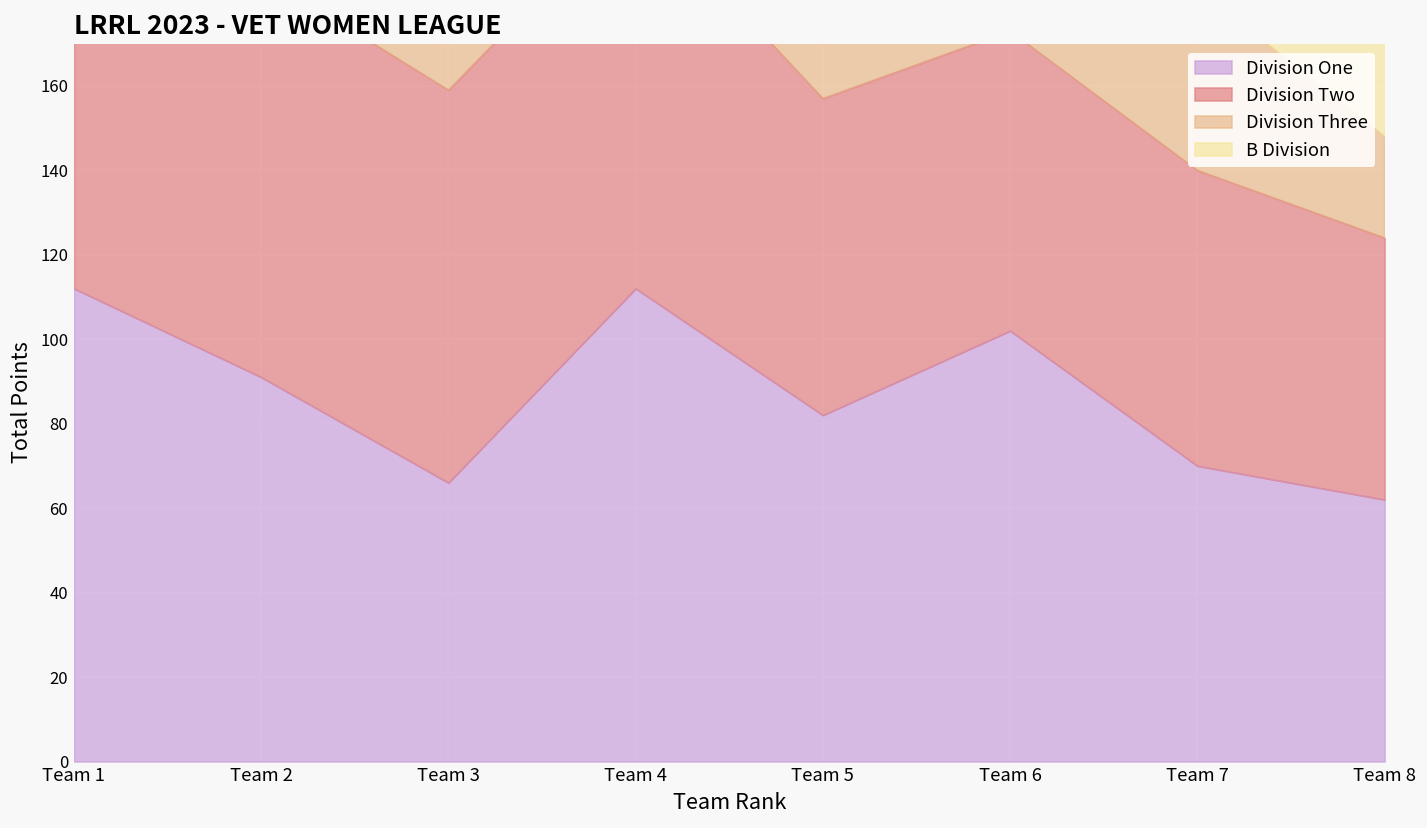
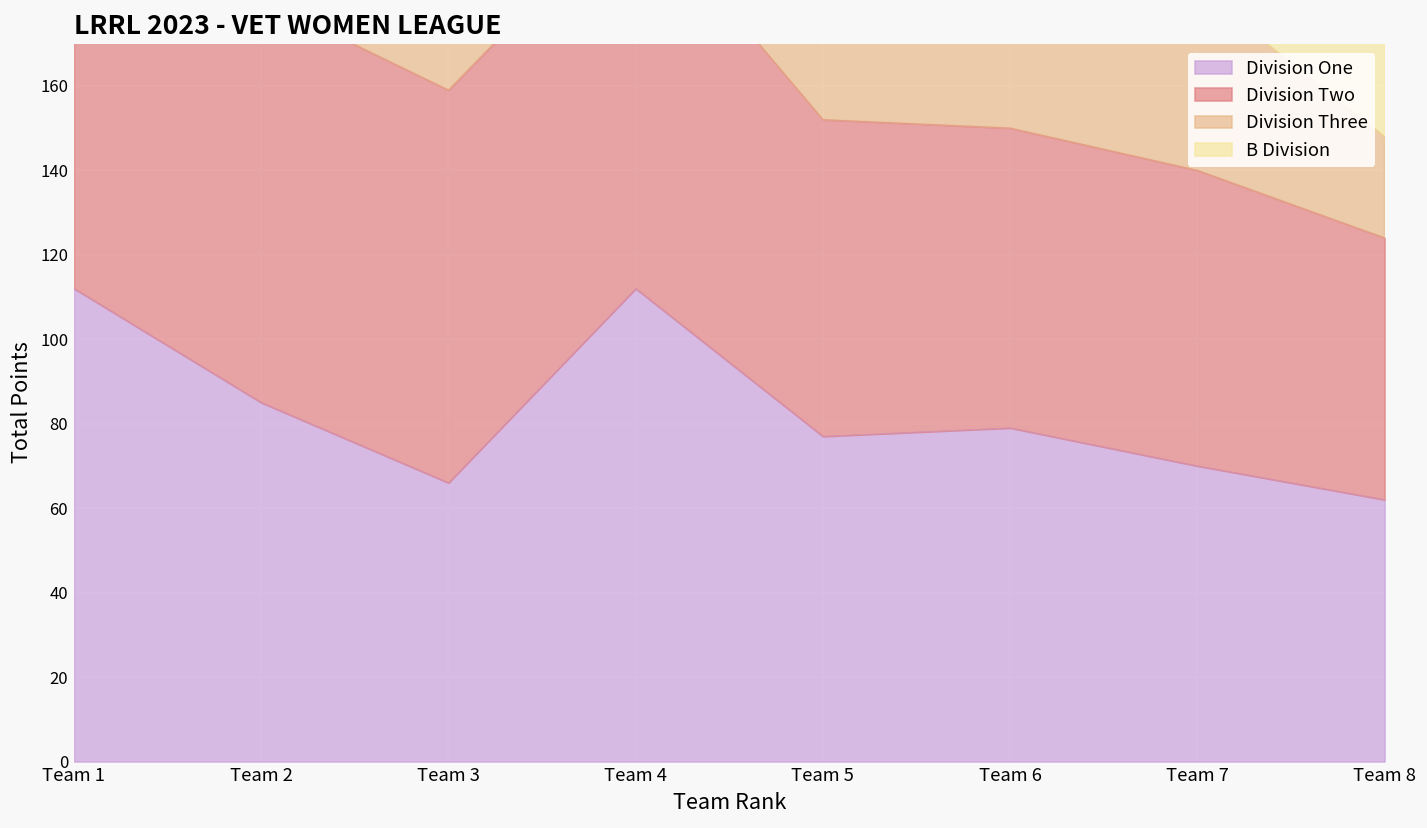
  {
    "Division One": {
      "Team 1": 112,
-     "Team 2": 91,
+     "Team 2": 85,
      "Team 3": 66,
      "Team 4": 112,
-     "Team 5": 82,
-     "Team 6": 102,
+     "Team 5": 77,
+     "Team 6": 79,
      "Team 7": 70,
      "Team 8": 62
    }
  }
